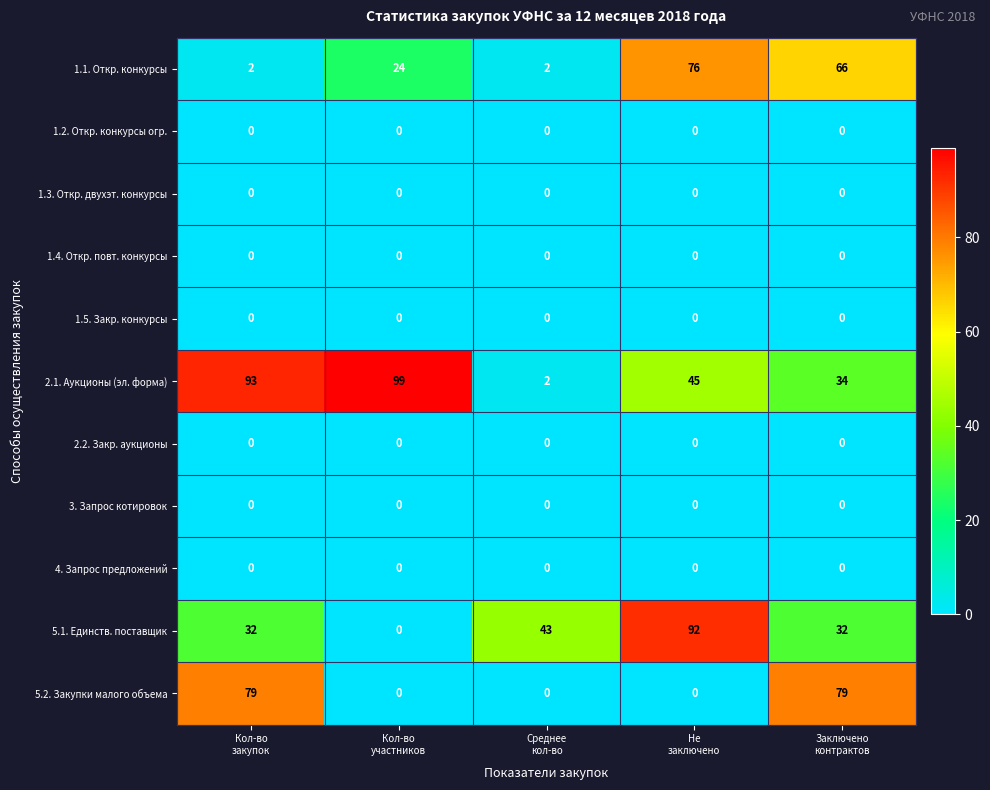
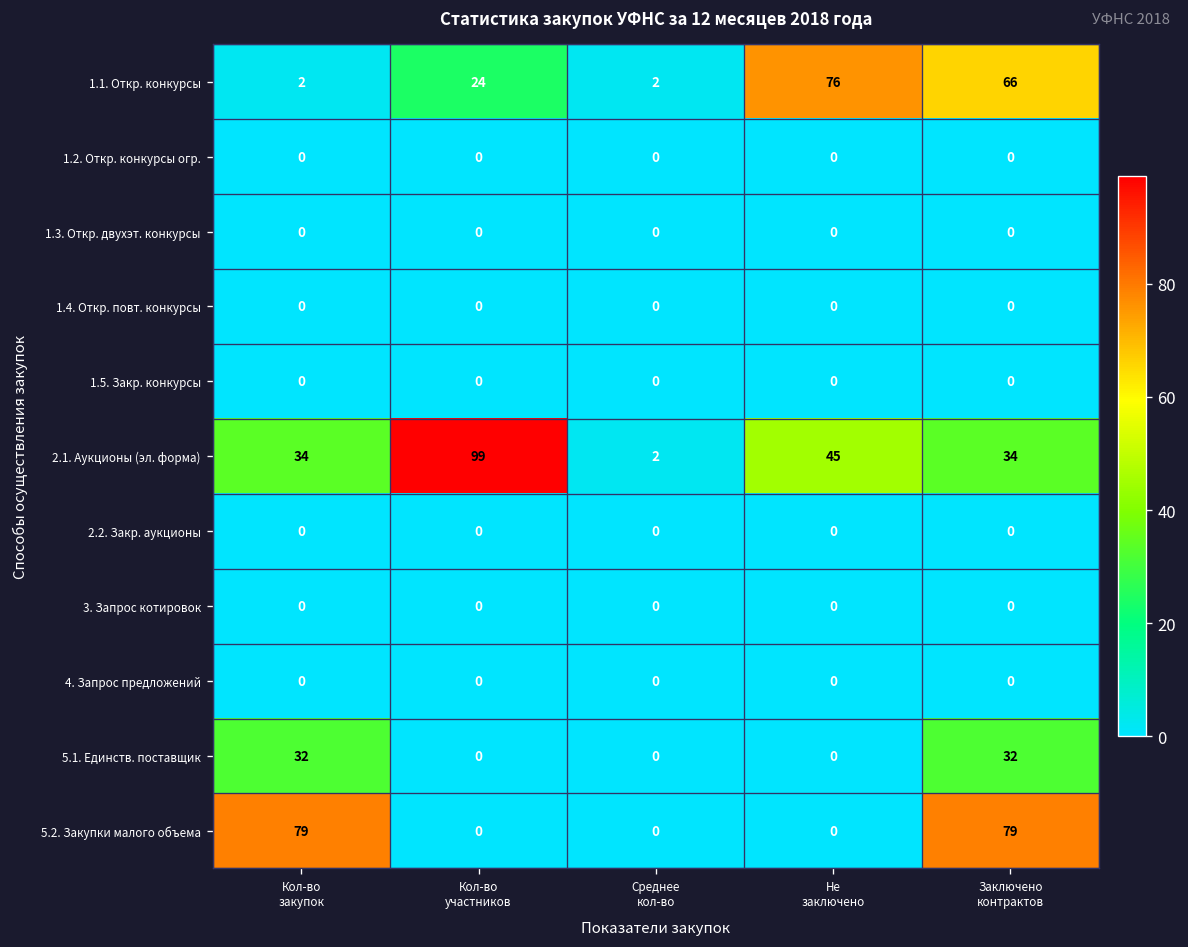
  {
    "1.1. Откр. конкурсы": {
      "Кол-во закупок": 2,
      "Кол-во участников": 24,
      "Среднее кол-во": 2,
      "Не заключено": 76,
      "Заключено контрактов": 66
    },
    "1.2. Откр. конкурсы огр.": {
      "Кол-во закупок": 0,
      "Кол-во участников": 0,
      "Среднее кол-во": 0,
      "Не заключено": 0,
      "Заключено контрактов": 0
    },
    "1.3. Откр. двухэт. конкурсы": {
      "Кол-во закупок": 0,
      "Кол-во участников": 0,
      "Среднее кол-во": 0,
      "Не заключено": 0,
      "Заключено контрактов": 0
    },
    "1.4. Откр. повт. конкурсы": {
      "Кол-во закупок": 0,
      "Кол-во участников": 0,
      "Среднее кол-во": 0,
      "Не заключено": 0,
      "Заключено контрактов": 0
    },
    "1.5. Закр. конкурсы": {
      "Кол-во закупок": 0,
      "Кол-во участников": 0,
      "Среднее кол-во": 0,
      "Не заключено": 0,
      "Заключено контрактов": 0
    },
    "2.1. Аукционы (эл. форма)": {
-     "Кол-во закупок": 93,
+     "Кол-во закупок": 34,
      "Кол-во участников": 99,
      "Среднее кол-во": 2,
      "Не заключено": 45,
      "Заключено контрактов": 34
    },
    "2.2. Закр. аукционы": {
      "Кол-во закупок": 0,
      "Кол-во участников": 0,
      "Среднее кол-во": 0,
      "Не заключено": 0,
      "Заключено контрактов": 0
    },
    "3. Запрос котировок": {
      "Кол-во закупок": 0,
      "Кол-во участников": 0,
      "Среднее кол-во": 0,
      "Не заключено": 0,
      "Заключено контрактов": 0
    },
    "4. Запрос предложений": {
      "Кол-во закупок": 0,
      "Кол-во участников": 0,
      "Среднее кол-во": 0,
      "Не заключено": 0,
      "Заключено контрактов": 0
    },
    "5.1. Единств. поставщик": {
      "Кол-во закупок": 32,
      "Кол-во участников": 0,
-     "Среднее кол-во": 43,
-     "Не заключено": 92,
+     "Среднее кол-во": 0,
+     "Не заключено": 0,
      "Заключено контрактов": 32
    },
    "5.2. Закупки малого объема": {
      "Кол-во закупок": 79,
      "Кол-во участников": 0,
      "Среднее кол-во": 0,
      "Не заключено": 0,
      "Заключено контрактов": 79
    }
  }
